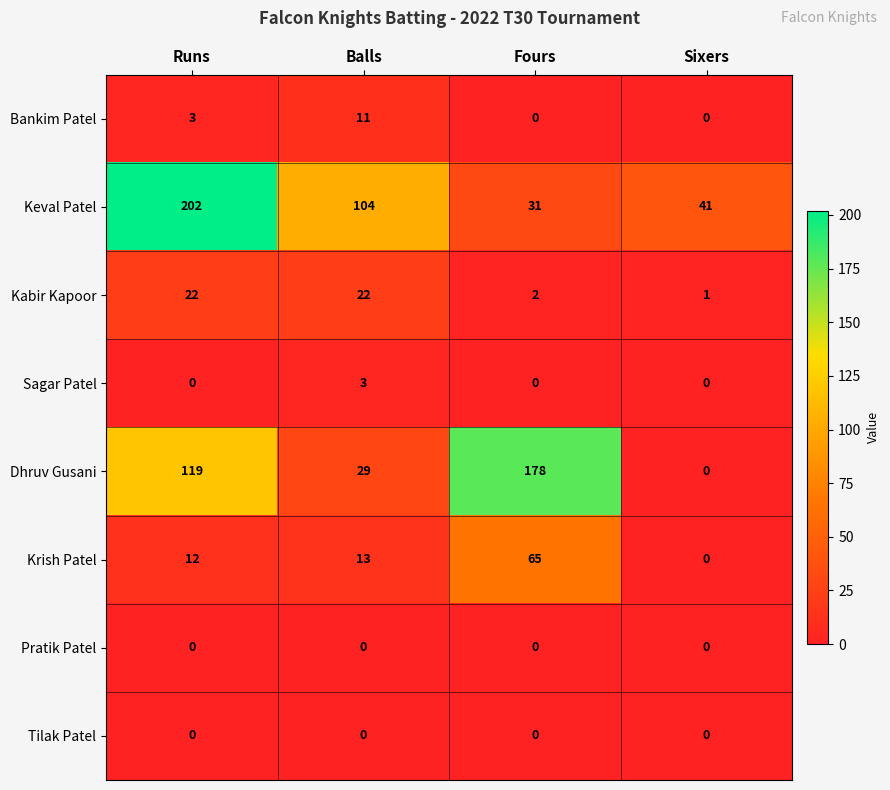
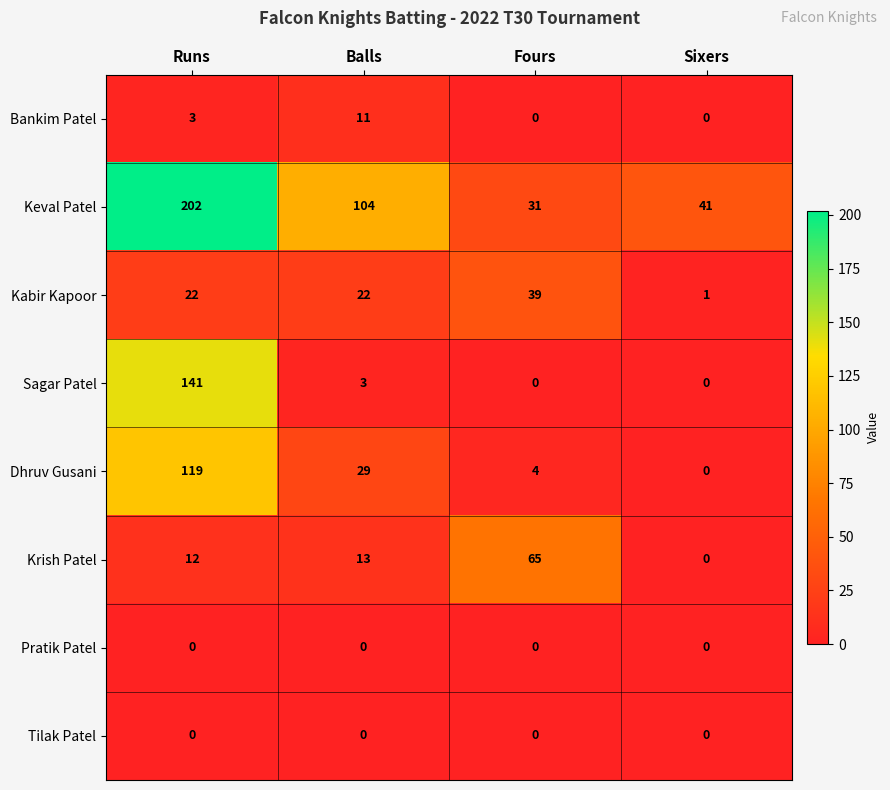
  {
    "Bankim Patel": {
      "Runs": 3,
      "Balls": 11,
      "Fours": 0,
      "Sixers": 0
    },
    "Keval Patel": {
      "Runs": 202,
      "Balls": 104,
      "Fours": 31,
      "Sixers": 41
    },
    "Kabir Kapoor": {
      "Runs": 22,
      "Balls": 22,
-     "Fours": 2,
+     "Fours": 39,
      "Sixers": 1
    },
    "Sagar Patel": {
-     "Runs": 0,
+     "Runs": 141,
      "Balls": 3,
      "Fours": 0,
      "Sixers": 0
    },
    "Dhruv Gusani": {
      "Runs": 119,
      "Balls": 29,
-     "Fours": 178,
+     "Fours": 4,
      "Sixers": 0
    },
    "Krish Patel": {
      "Runs": 12,
      "Balls": 13,
      "Fours": 65,
      "Sixers": 0
    },
    "Pratik Patel": {
      "Runs": 0,
      "Balls": 0,
      "Fours": 0,
      "Sixers": 0
    },
    "Tilak Patel": {
      "Runs": 0,
      "Balls": 0,
      "Fours": 0,
      "Sixers": 0
    }
  }
